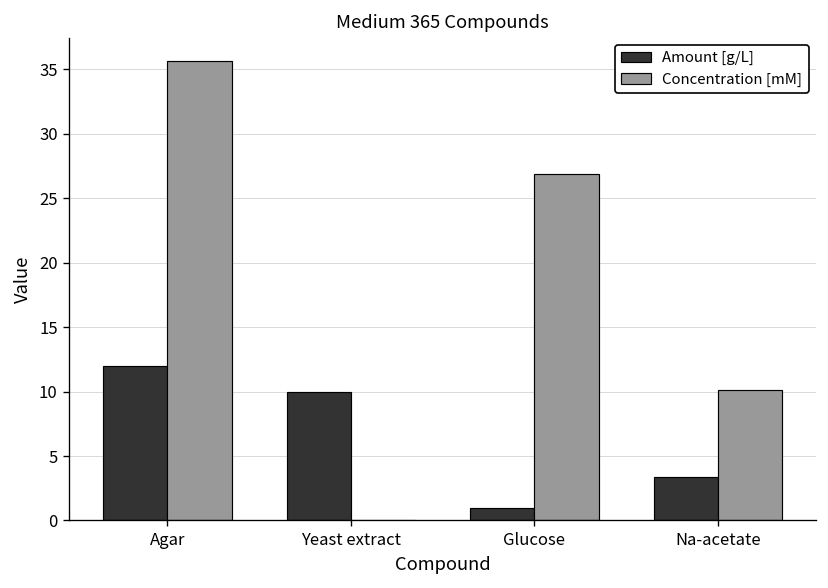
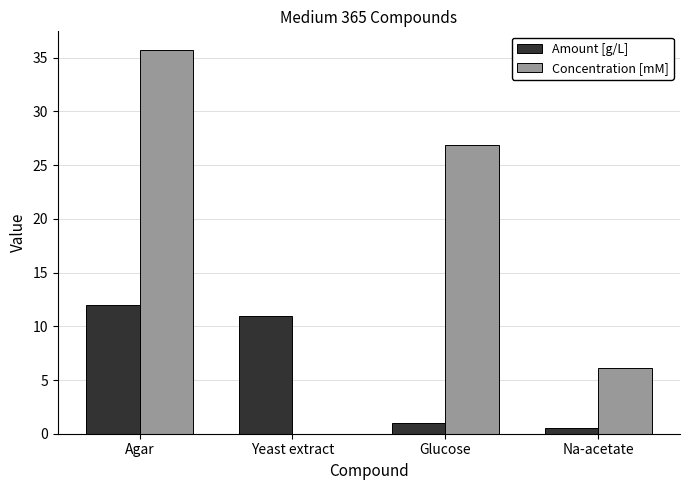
  {
    "Amount [g/L]": {
      "Agar": 12.0,
-     "Yeast extract": 10,
+     "Yeast extract": 11,
      "Glucose": 1.0,
-     "Na-acetate": 3.4
+     "Na-acetate": 0.5
    },
    "Concentration [mM]": {
      "Agar": 35.7,
      "Yeast extract": 0.0,
      "Glucose": 26.9,
-     "Na-acetate": 10.1
+     "Na-acetate": 6.1
    }
  }
